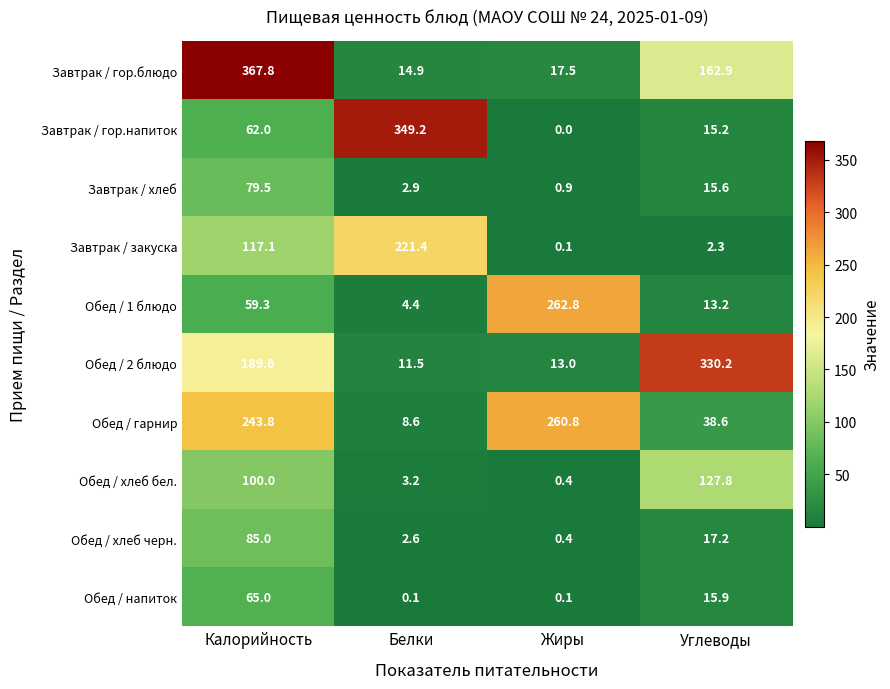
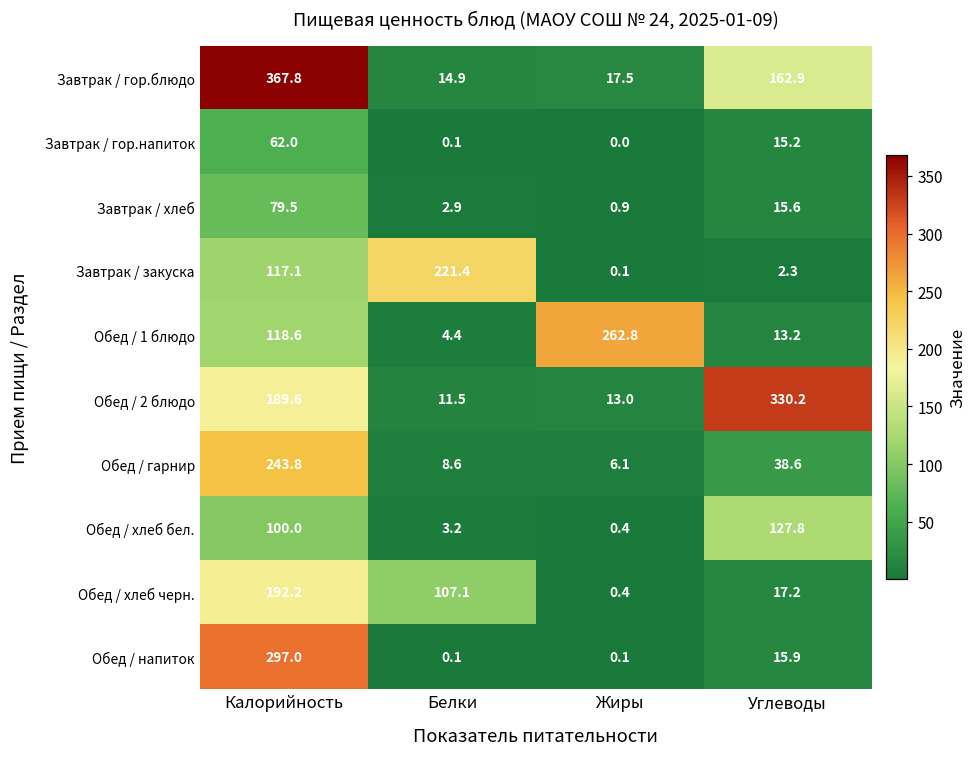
  {
    "Завтрак / гор.блюдо": {
      "Калорийность": 367.8,
      "Белки": 14.9,
      "Жиры": 17.5,
      "Углеводы": 162.9
    },
    "Завтрак / гор.напиток": {
      "Калорийность": 62.0,
-     "Белки": 349.2,
+     "Белки": 0.1,
      "Жиры": 0.0,
      "Углеводы": 15.2
    },
    "Завтрак / хлеб": {
      "Калорийность": 79.5,
      "Белки": 2.9,
      "Жиры": 0.9,
      "Углеводы": 15.6
    },
    "Завтрак / закуска": {
      "Калорийность": 117.1,
      "Белки": 221.4,
      "Жиры": 0.1,
      "Углеводы": 2.3
    },
    "Обед / 1 блюдо": {
-     "Калорийность": 59.3,
+     "Калорийность": 118.6,
      "Белки": 4.4,
      "Жиры": 262.8,
      "Углеводы": 13.2
    },
    "Обед / 2 блюдо": {
      "Калорийность": 189.6,
      "Белки": 11.5,
      "Жиры": 13.0,
      "Углеводы": 330.2
    },
    "Обед / гарнир": {
      "Калорийность": 243.8,
      "Белки": 8.6,
-     "Жиры": 260.8,
+     "Жиры": 6.1,
      "Углеводы": 38.6
    },
    "Обед / хлеб бел.": {
      "Калорийность": 100.0,
      "Белки": 3.2,
      "Жиры": 0.4,
      "Углеводы": 127.8
    },
    "Обед / хлеб черн.": {
-     "Калорийность": 85.0,
-     "Белки": 2.6,
+     "Калорийность": 192.2,
+     "Белки": 107.1,
      "Жиры": 0.4,
      "Углеводы": 17.2
    },
    "Обед / напиток": {
-     "Калорийность": 65.0,
+     "Калорийность": 297.0,
      "Белки": 0.1,
      "Жиры": 0.1,
      "Углеводы": 15.9
    }
  }
